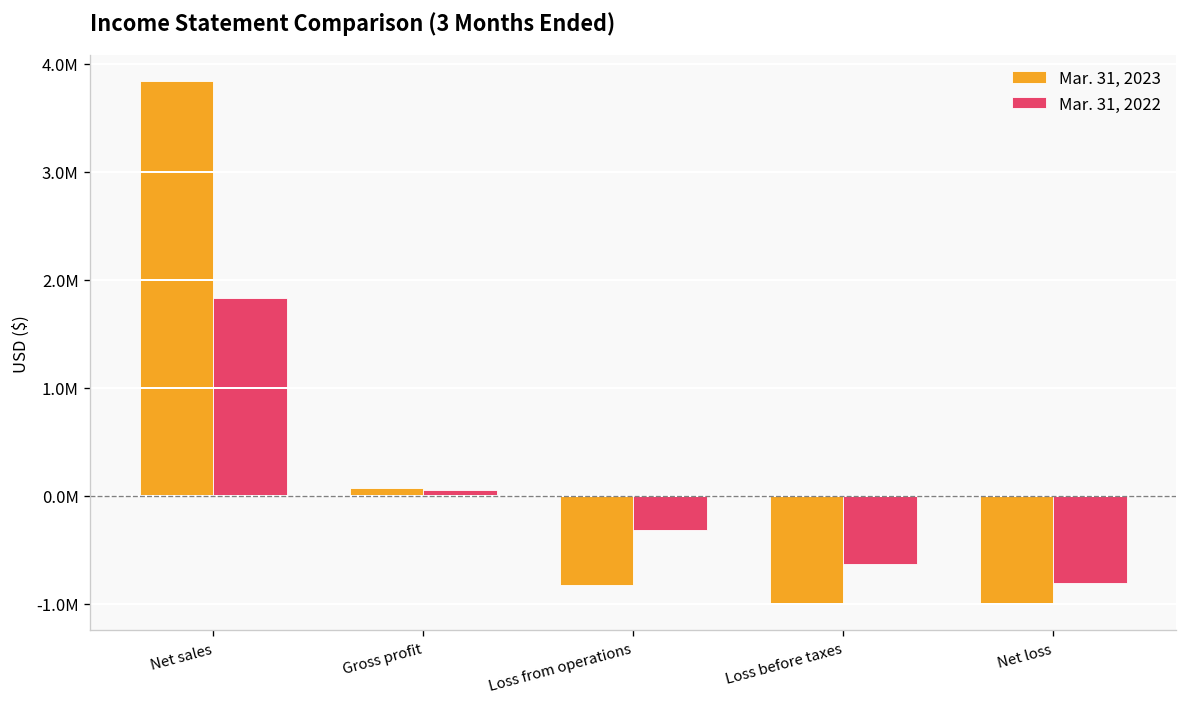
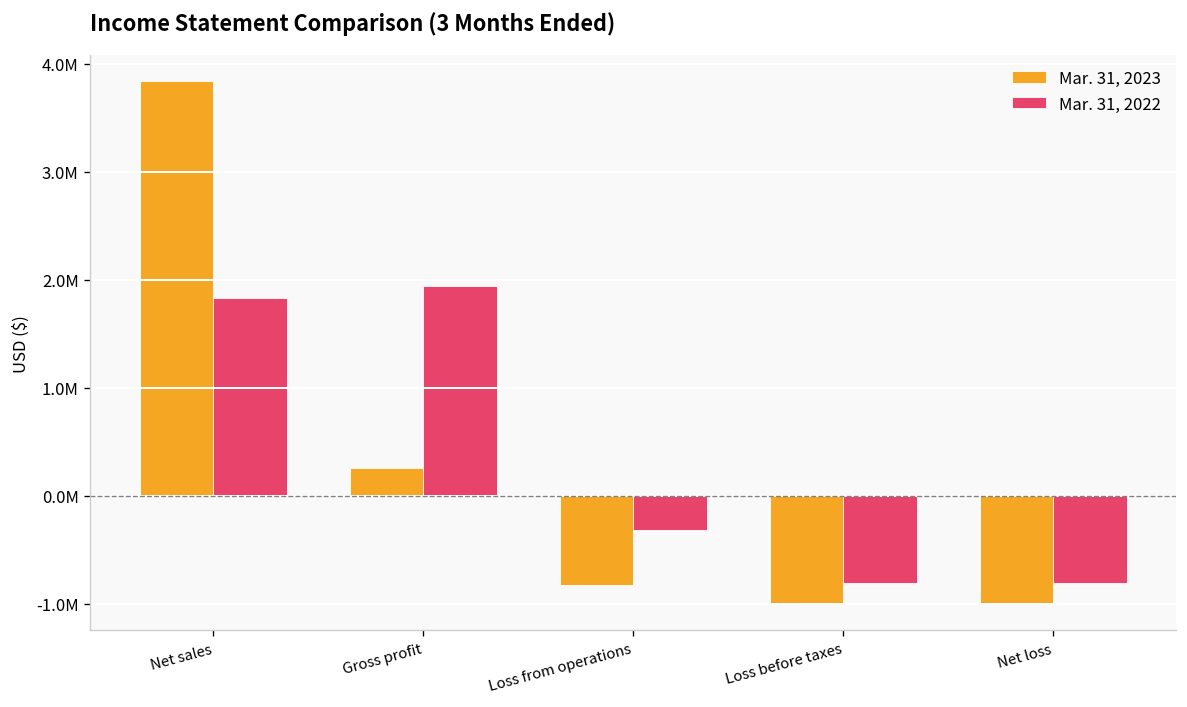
  {
    "Mar. 31, 2023": {
      "Net sales": 3800000,
-     "Gross profit": 100000,
+     "Gross profit": 300000,
      "Loss from operations": -800000,
      "Loss before taxes": -1000000,
      "Net loss": -1000000
    },
    "Mar. 31, 2022": {
      "Net sales": 1800000,
-     "Gross profit": 100000,
+     "Gross profit": 1900000,
      "Loss from operations": -300000,
-     "Loss before taxes": -600000,
+     "Loss before taxes": -800000,
      "Net loss": -800000
    }
  }
